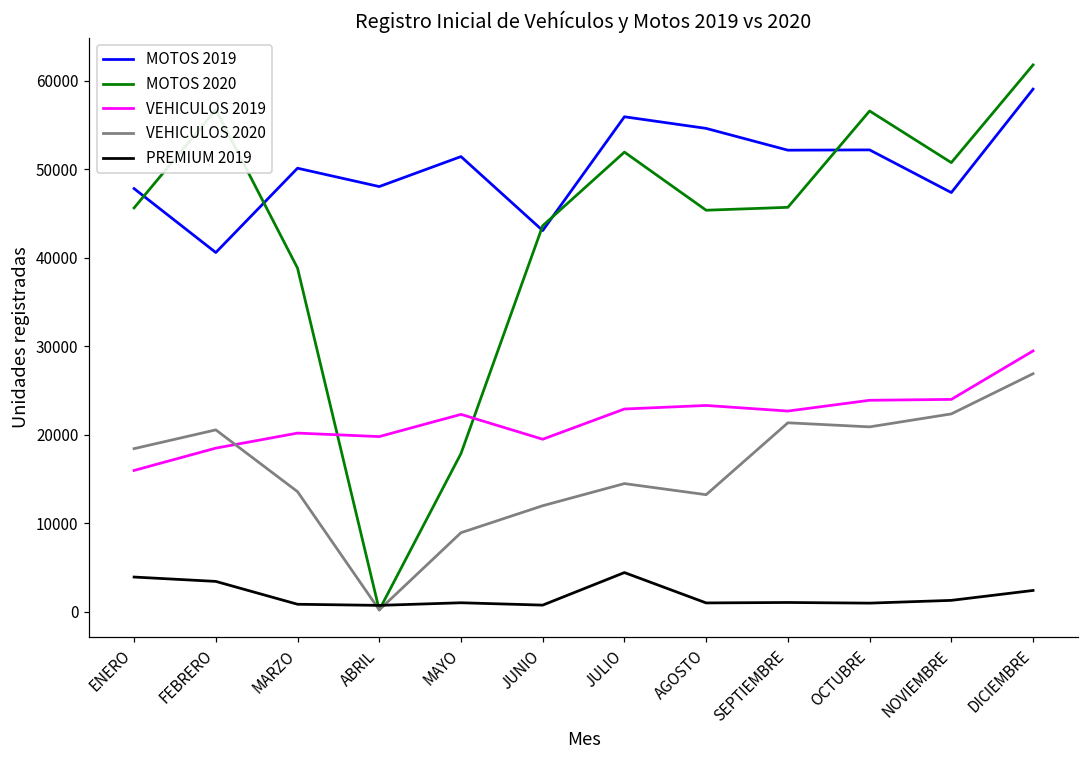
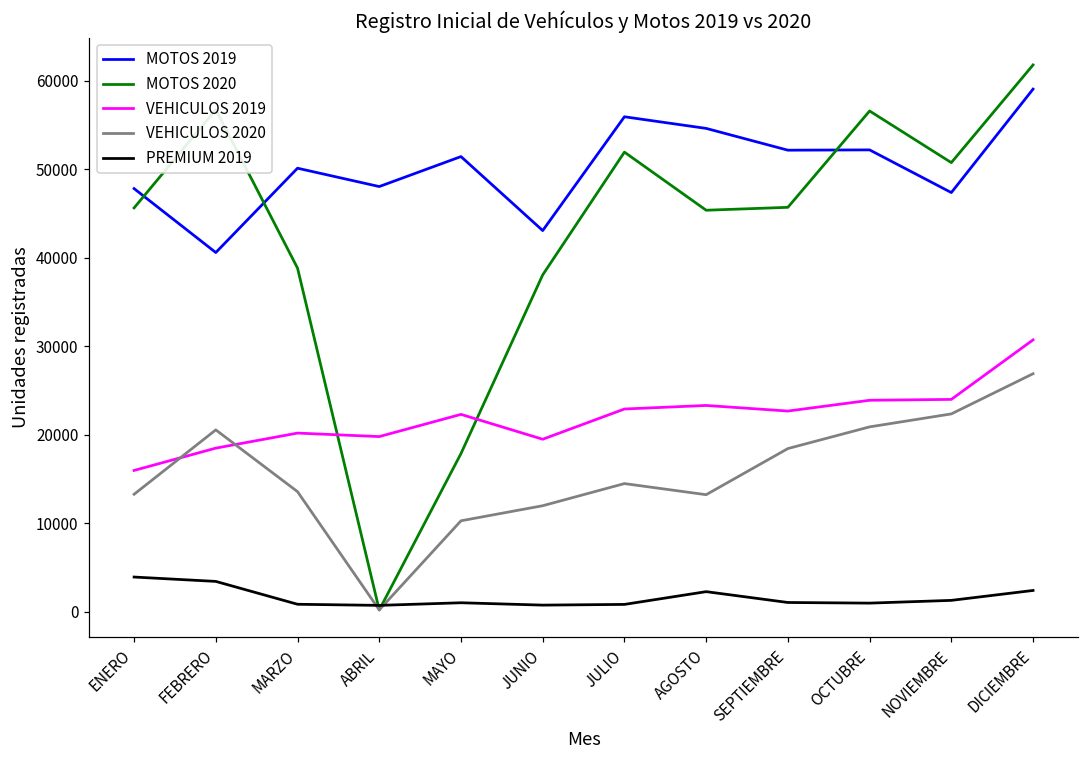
  {
    "MOTOS 2019": {
      "ENERO": 48000,
      "FEBRERO": 41000,
      "MARZO": 50000,
      "ABRIL": 48000,
      "MAYO": 51000,
      "JUNIO": 43000,
      "JULIO": 56000,
      "AGOSTO": 55000,
      "SEPTIEMBRE": 52000,
      "OCTUBRE": 52000,
      "NOVIEMBRE": 47000,
      "DICIEMBRE": 59000
    },
    "MOTOS 2020": {
      "ENERO": 46000,
      "MARZO": 39000,
      "MAYO": 18000,
-     "JUNIO": 44000,
+     "JUNIO": 38000,
      "JULIO": 52000,
      "AGOSTO": 45000,
      "SEPTIEMBRE": 46000,
      "OCTUBRE": 57000,
      "NOVIEMBRE": 51000,
      "DICIEMBRE": 62000
    },
    "VEHICULOS 2019": {
      "ENERO": 16000,
      "FEBRERO": 18000,
      "MARZO": 20000,
      "ABRIL": 20000,
      "MAYO": 22000,
      "JUNIO": 19000,
      "JULIO": 23000,
      "AGOSTO": 23000,
      "SEPTIEMBRE": 23000,
      "OCTUBRE": 24000,
      "NOVIEMBRE": 24000,
-     "DICIEMBRE": 29000
+     "DICIEMBRE": 31000
    },
    "VEHICULOS 2020": {
-     "ENERO": 18000,
+     "ENERO": 13000,
      "FEBRERO": 21000,
      "MARZO": 14000,
-     "MAYO": 9000,
+     "MAYO": 10000,
      "JUNIO": 12000,
      "JULIO": 14000,
      "AGOSTO": 13000,
-     "SEPTIEMBRE": 21000,
+     "SEPTIEMBRE": 18000,
      "OCTUBRE": 21000,
      "NOVIEMBRE": 22000,
      "DICIEMBRE": 27000
    },
    "PREMIUM 2019": {
      "ENERO": 4000,
      "FEBRERO": 3000,
      "MARZO": 1000,
      "ABRIL": 1000,
      "MAYO": 1000,
      "JUNIO": 1000,
-     "JULIO": 4000,
-     "AGOSTO": 1000,
+     "JULIO": 1000,
+     "AGOSTO": 2000,
      "SEPTIEMBRE": 1000,
      "OCTUBRE": 1000,
      "NOVIEMBRE": 1000,
      "DICIEMBRE": 2000
    }
  }
